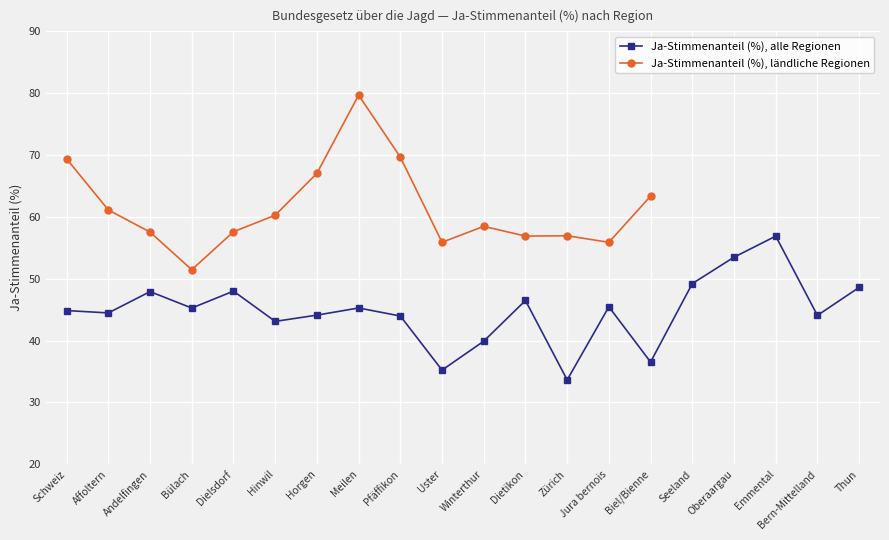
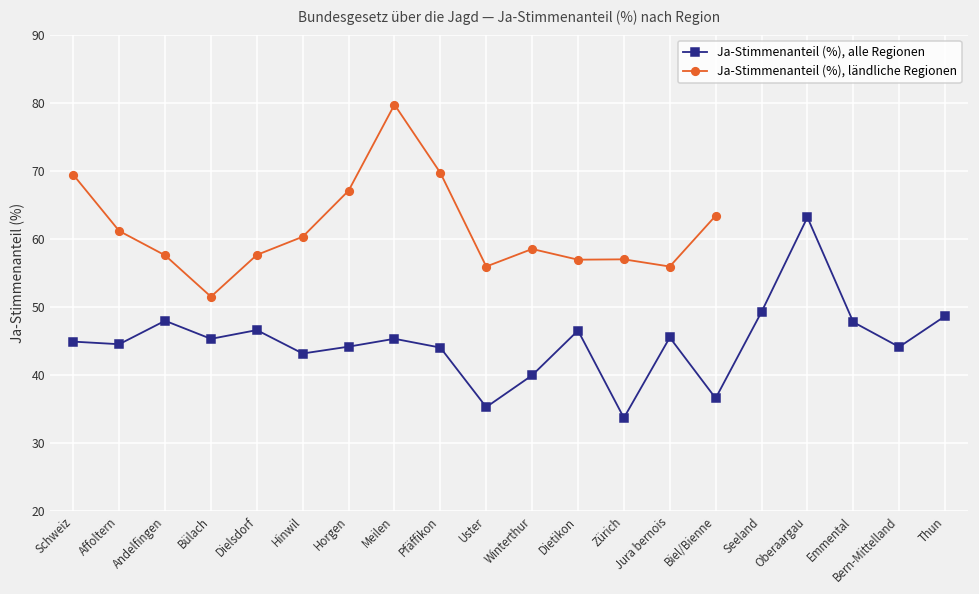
  {
    "Ja-Stimmenanteil (%), alle Regionen": {
      "Schweiz": 45,
      "Affoltern": 44,
      "Andelfingen": 48,
      "Bülach": 45,
-     "Dielsdorf": 48,
+     "Dielsdorf": 47,
      "Hinwil": 43,
      "Horgen": 44,
      "Meilen": 45,
      "Pfäffikon": 44,
      "Uster": 35,
      "Winterthur": 40,
      "Dietikon": 46,
      "Zürich": 34,
      "Jura bernois": 45,
      "Biel/Bienne": 37,
      "Seeland": 49,
-     "Oberaargau": 53,
-     "Emmental": 57,
+     "Oberaargau": 63,
+     "Emmental": 48,
      "Bern-Mittelland": 44,
      "Thun": 49
    },
    "Ja-Stimmenanteil (%), ländliche Regionen": {
      "Schweiz": 69,
      "Affoltern": 61,
      "Andelfingen": 58,
      "Bülach": 51,
      "Dielsdorf": 58,
      "Hinwil": 60,
      "Horgen": 67,
      "Meilen": 80,
      "Pfäffikon": 70,
      "Uster": 56,
      "Winterthur": 58,
      "Dietikon": 57,
      "Zürich": 57,
      "Jura bernois": 56,
      "Biel/Bienne": 63
    }
  }
